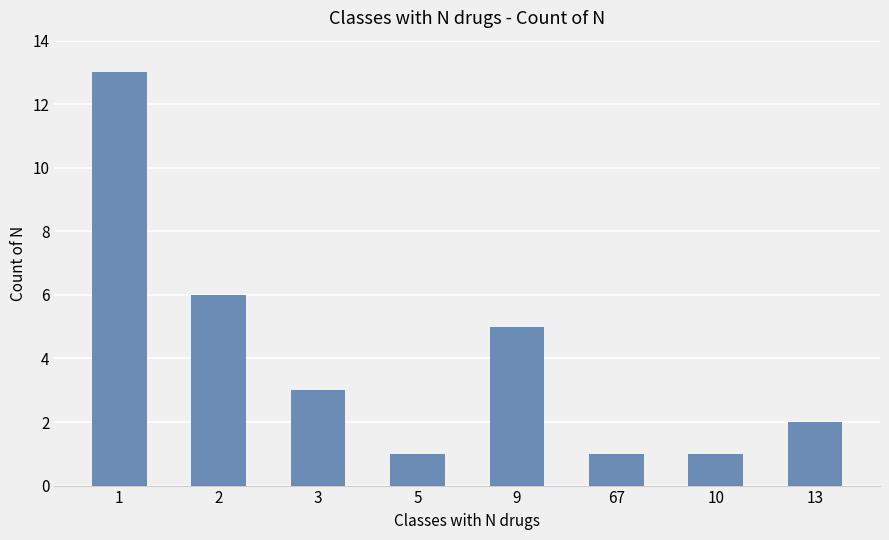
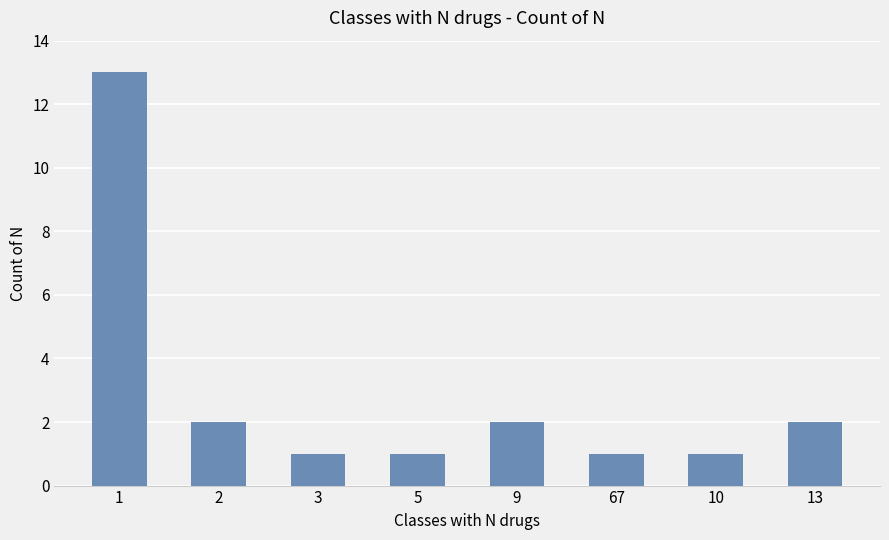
  {
    "1": 13,
-   "2": 6,
-   "3": 3,
+   "2": 2,
+   "3": 1,
    "5": 1,
-   "9": 5,
+   "9": 2,
    "67": 1,
    "10": 1,
    "13": 2
  }
